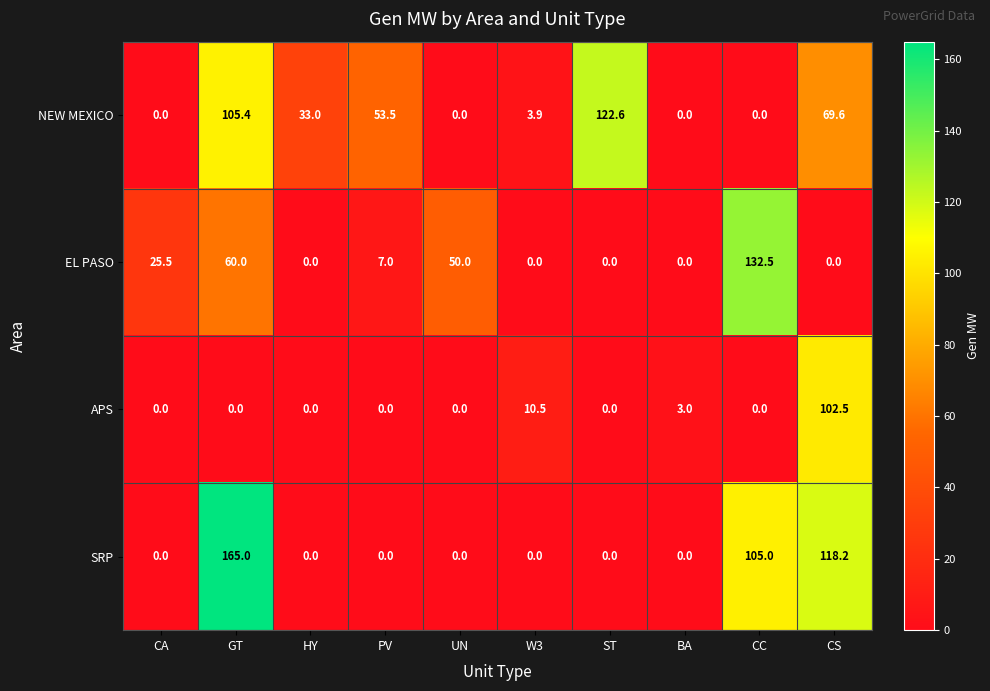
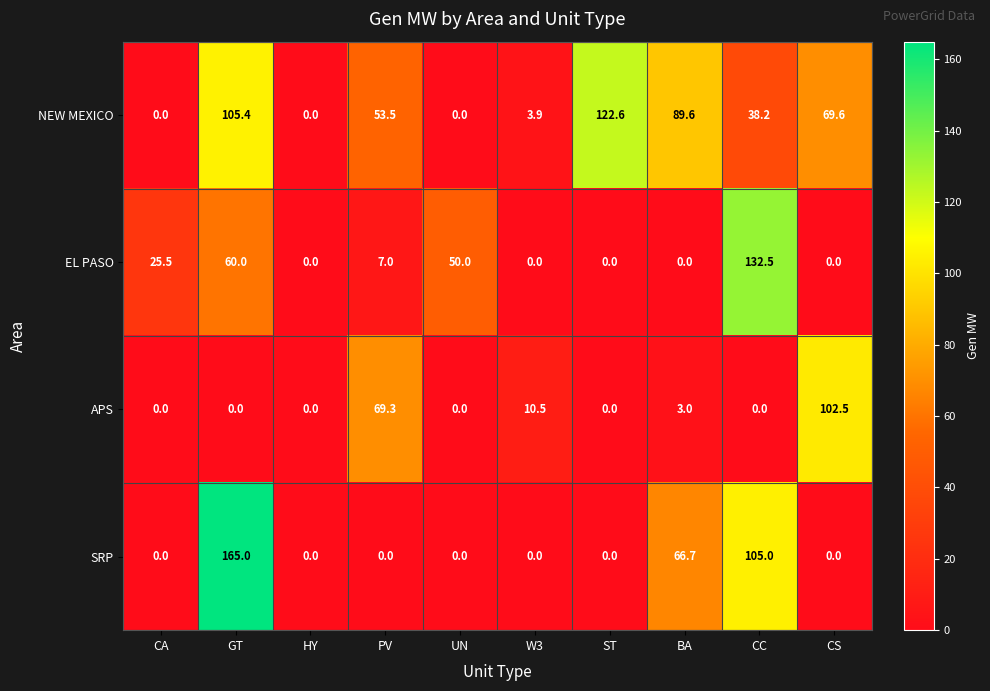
  {
    "NEW MEXICO": {
      "CA": 0.0,
      "GT": 105.4,
-     "HY": 33.0,
+     "HY": 0.0,
      "PV": 53.5,
      "UN": 0.0,
      "W3": 3.9,
      "ST": 122.6,
-     "BA": 0.0,
-     "CC": 0.0,
+     "BA": 89.6,
+     "CC": 38.2,
      "CS": 69.6
    },
    "EL PASO": {
      "CA": 25.5,
      "GT": 60.0,
      "HY": 0.0,
      "PV": 7.0,
      "UN": 50.0,
      "W3": 0.0,
      "ST": 0.0,
      "BA": 0.0,
      "CC": 132.5,
      "CS": 0.0
    },
    "APS": {
      "CA": 0.0,
      "GT": 0.0,
      "HY": 0.0,
-     "PV": 0.0,
+     "PV": 69.3,
      "UN": 0.0,
      "W3": 10.5,
      "ST": 0.0,
      "BA": 3.0,
      "CC": 0.0,
      "CS": 102.5
    },
    "SRP": {
      "CA": 0.0,
      "GT": 165.0,
      "HY": 0.0,
      "PV": 0.0,
      "UN": 0.0,
      "W3": 0.0,
      "ST": 0.0,
-     "BA": 0.0,
+     "BA": 66.7,
      "CC": 105.0,
-     "CS": 118.2
+     "CS": 0.0
    }
  }
